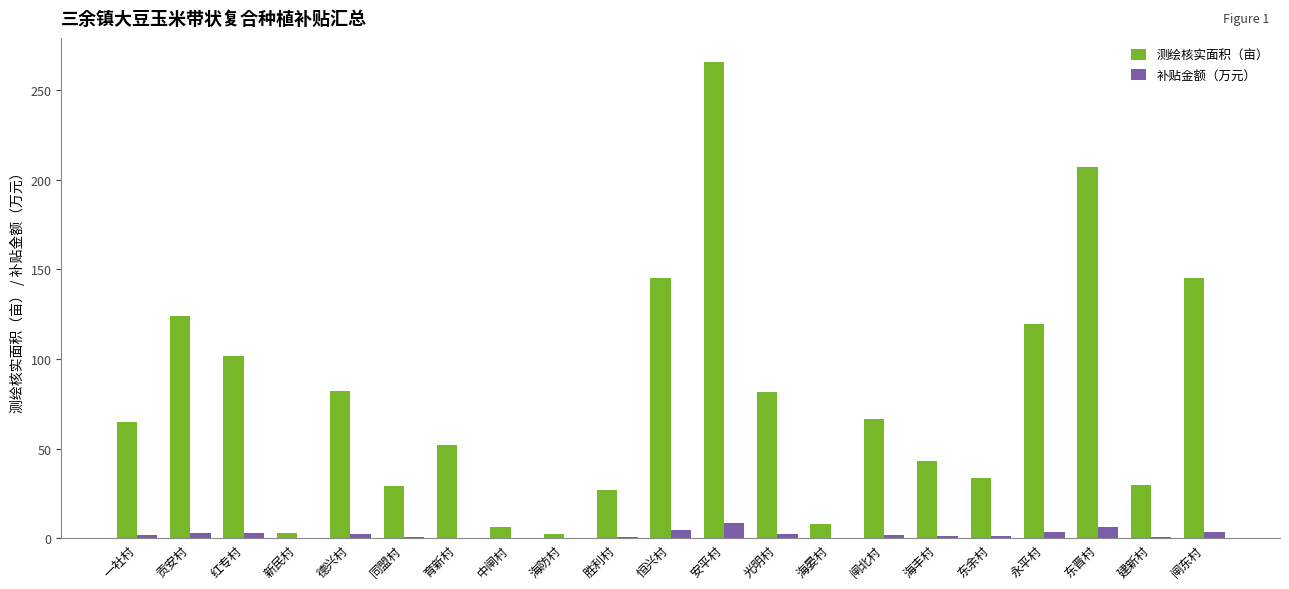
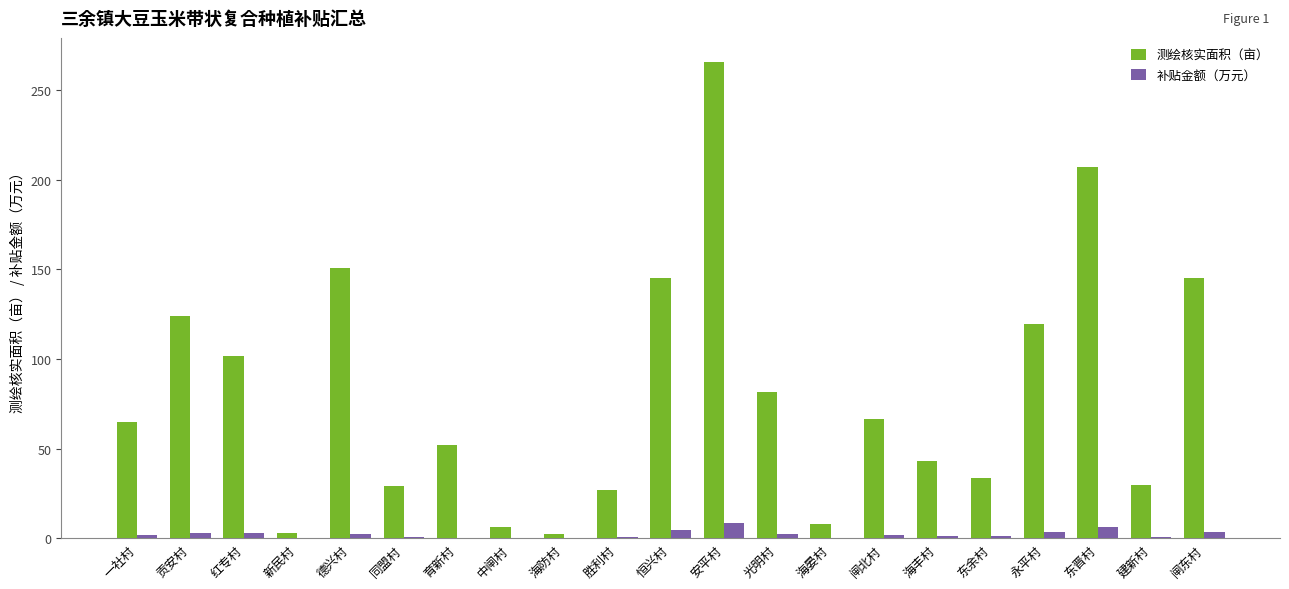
  {
    "测绘核实面积（亩）": {
      "一社村": 65,
      "贡安村": 124,
      "红专村": 102,
      "新民村": 3,
-     "德兴村": 82,
+     "德兴村": 151,
      "同盟村": 29,
      "育新村": 52,
      "中闸村": 6,
      "海防村": 2,
      "胜利村": 27,
      "恒兴村": 145,
      "安平村": 266,
      "光明村": 81,
      "海晏村": 8,
      "闸北村": 66,
      "海丰村": 43,
      "东余村": 34,
      "永平村": 120,
      "东晋村": 207,
      "建新村": 30,
      "闸东村": 145
    },
    "补贴金额（万元）": {
      "一社村": 2,
      "贡安村": 3,
      "红专村": 3,
      "德兴村": 3,
      "恒兴村": 5,
      "安平村": 9,
      "光明村": 3,
      "闸北村": 2,
      "永平村": 4,
      "东晋村": 7,
      "闸东村": 4
    }
  }
